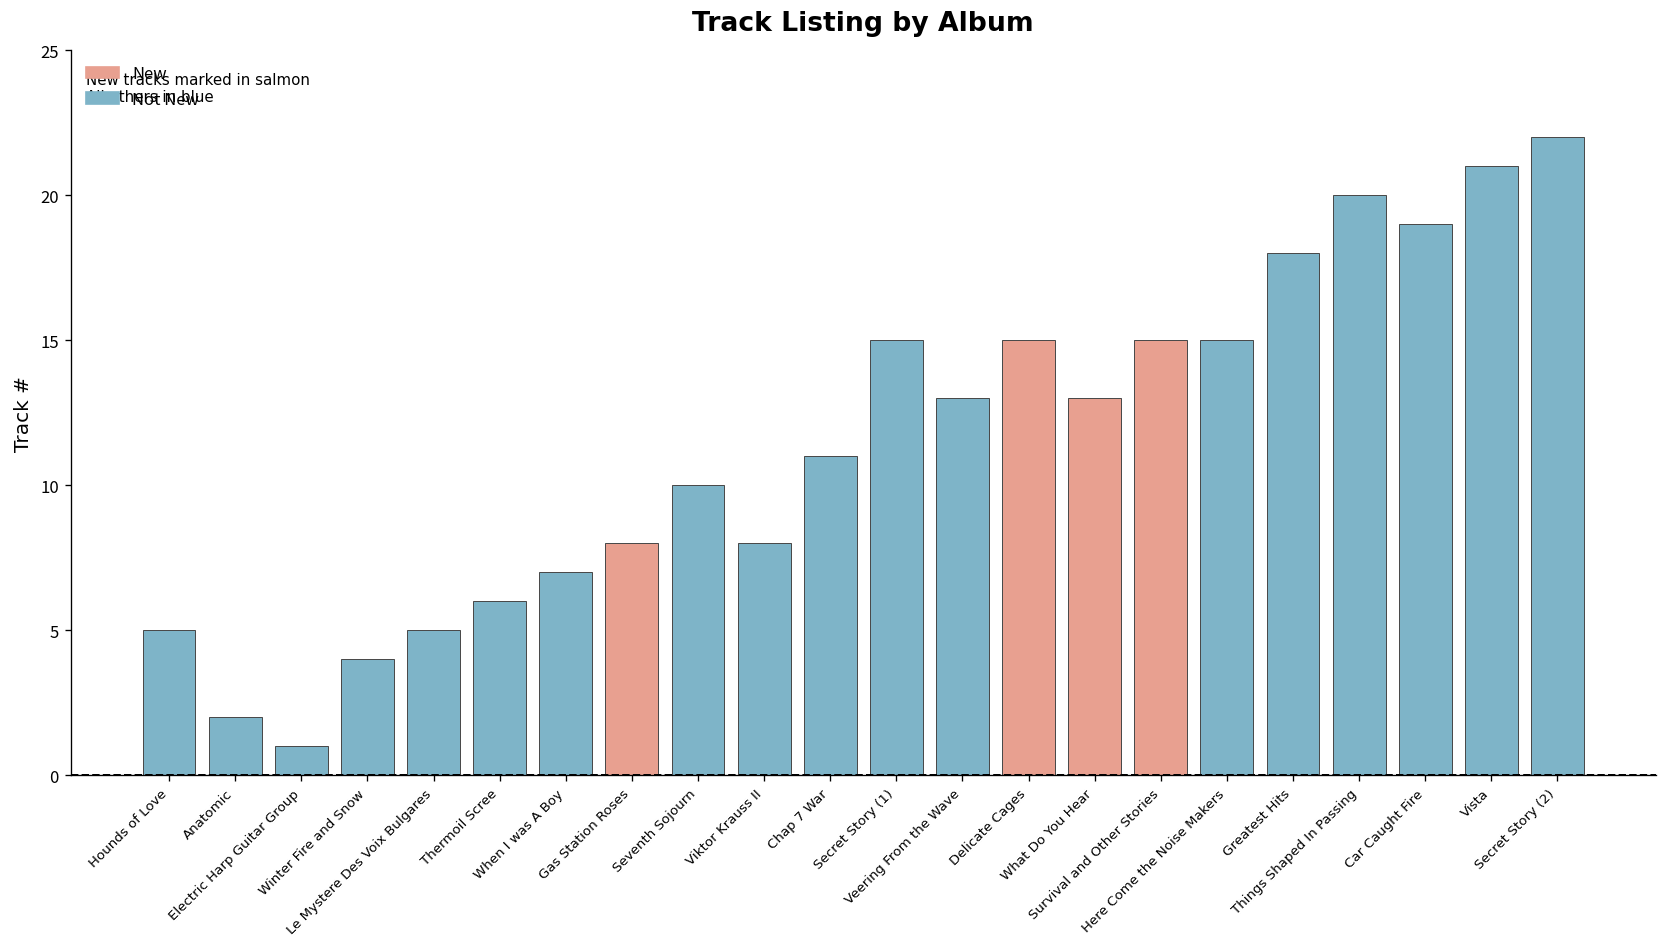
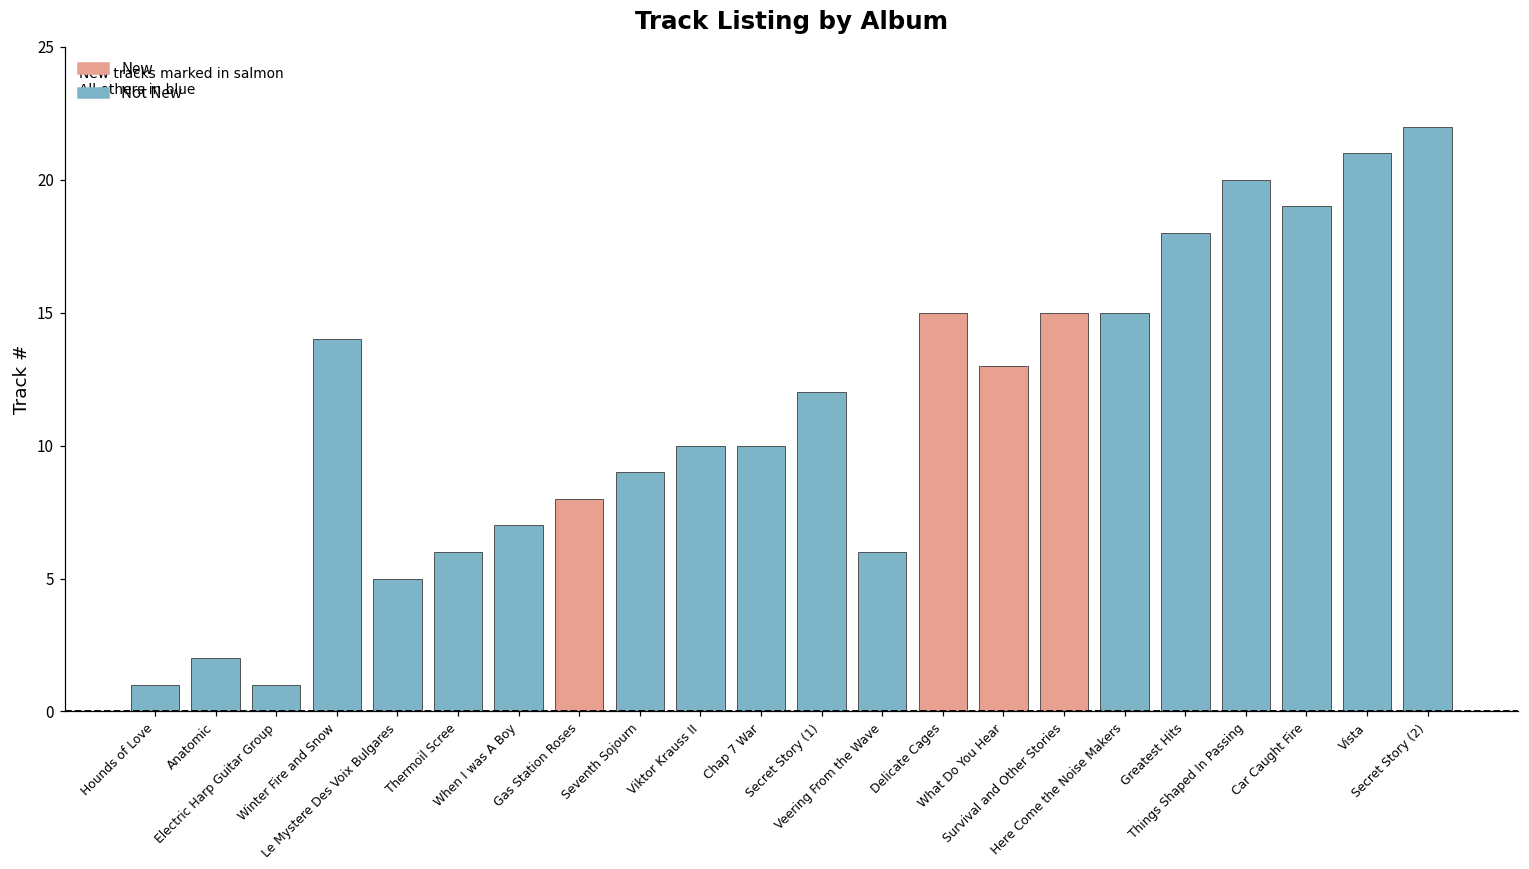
  {
-   "Hounds of Love": 5,
+   "Hounds of Love": 1,
    "Anatomic": 2,
    "Electric Harp Guitar Group": 1,
-   "Winter Fire and Snow": 4,
+   "Winter Fire and Snow": 14,
    "Le Mystere Des Voix Bulgares": 5,
    "Thermoil Scree": 6,
    "When I was A Boy": 7,
    "Gas Station Roses": 8,
-   "Seventh Sojourn": 10,
-   "Viktor Krauss II": 8,
-   "Chap 7 War": 11,
-   "Secret Story (1)": 15,
-   "Veering From the Wave": 13,
+   "Seventh Sojourn": 9,
+   "Viktor Krauss II": 10,
+   "Chap 7 War": 10,
+   "Secret Story (1)": 12,
+   "Veering From the Wave": 6,
    "Delicate Cages": 15,
    "What Do You Hear": 13,
    "Survival and Other Stories": 15,
    "Here Come the Noise Makers": 15,
    "Greatest Hits": 18,
    "Things Shaped In Passing": 20,
    "Car Caught Fire": 19,
    "Vista": 21,
    "Secret Story (2)": 22
  }
